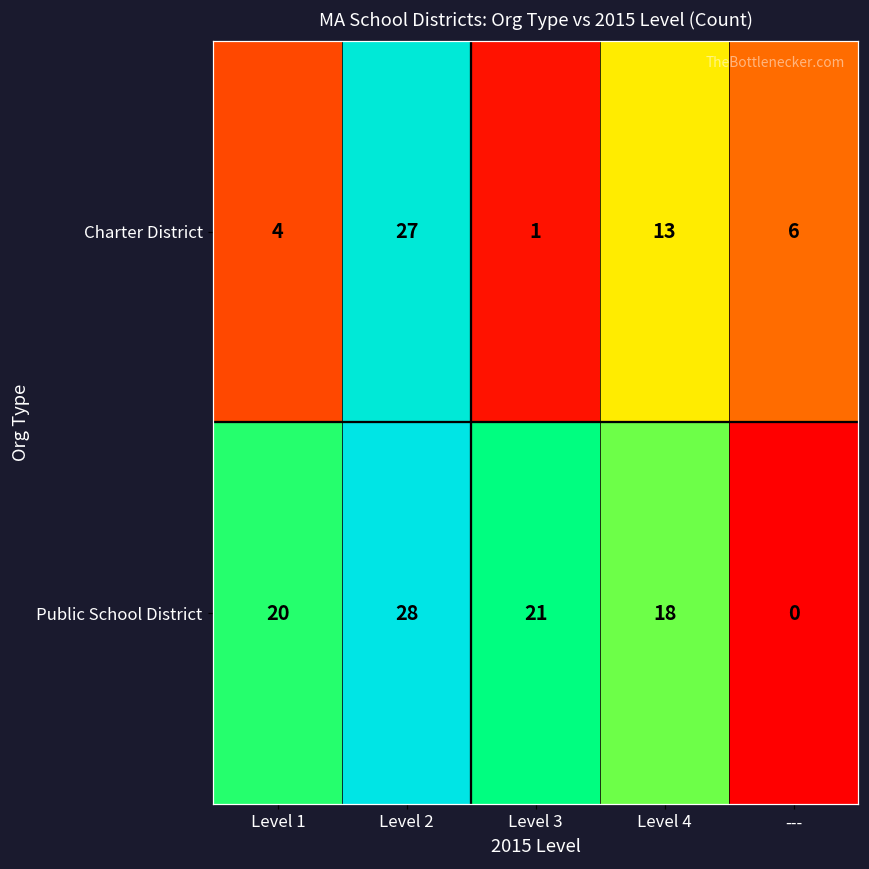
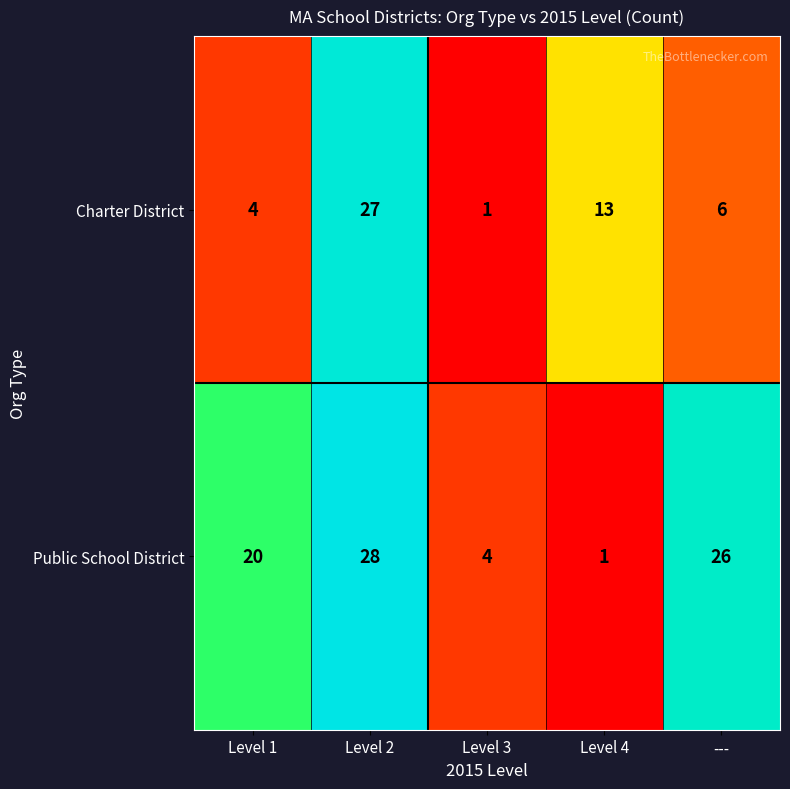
  {
    "Charter District": {
      "Level 1": 4,
      "Level 2": 27,
      "Level 3": 1,
      "Level 4": 13
    },
    "Public School District": {
      "Level 1": 20,
      "Level 2": 28,
-     "Level 3": 21,
-     "Level 4": 18,
-     "---": 0
+     "Level 3": 4,
+     "Level 4": 1,
+     "---": 26
    }
  }
